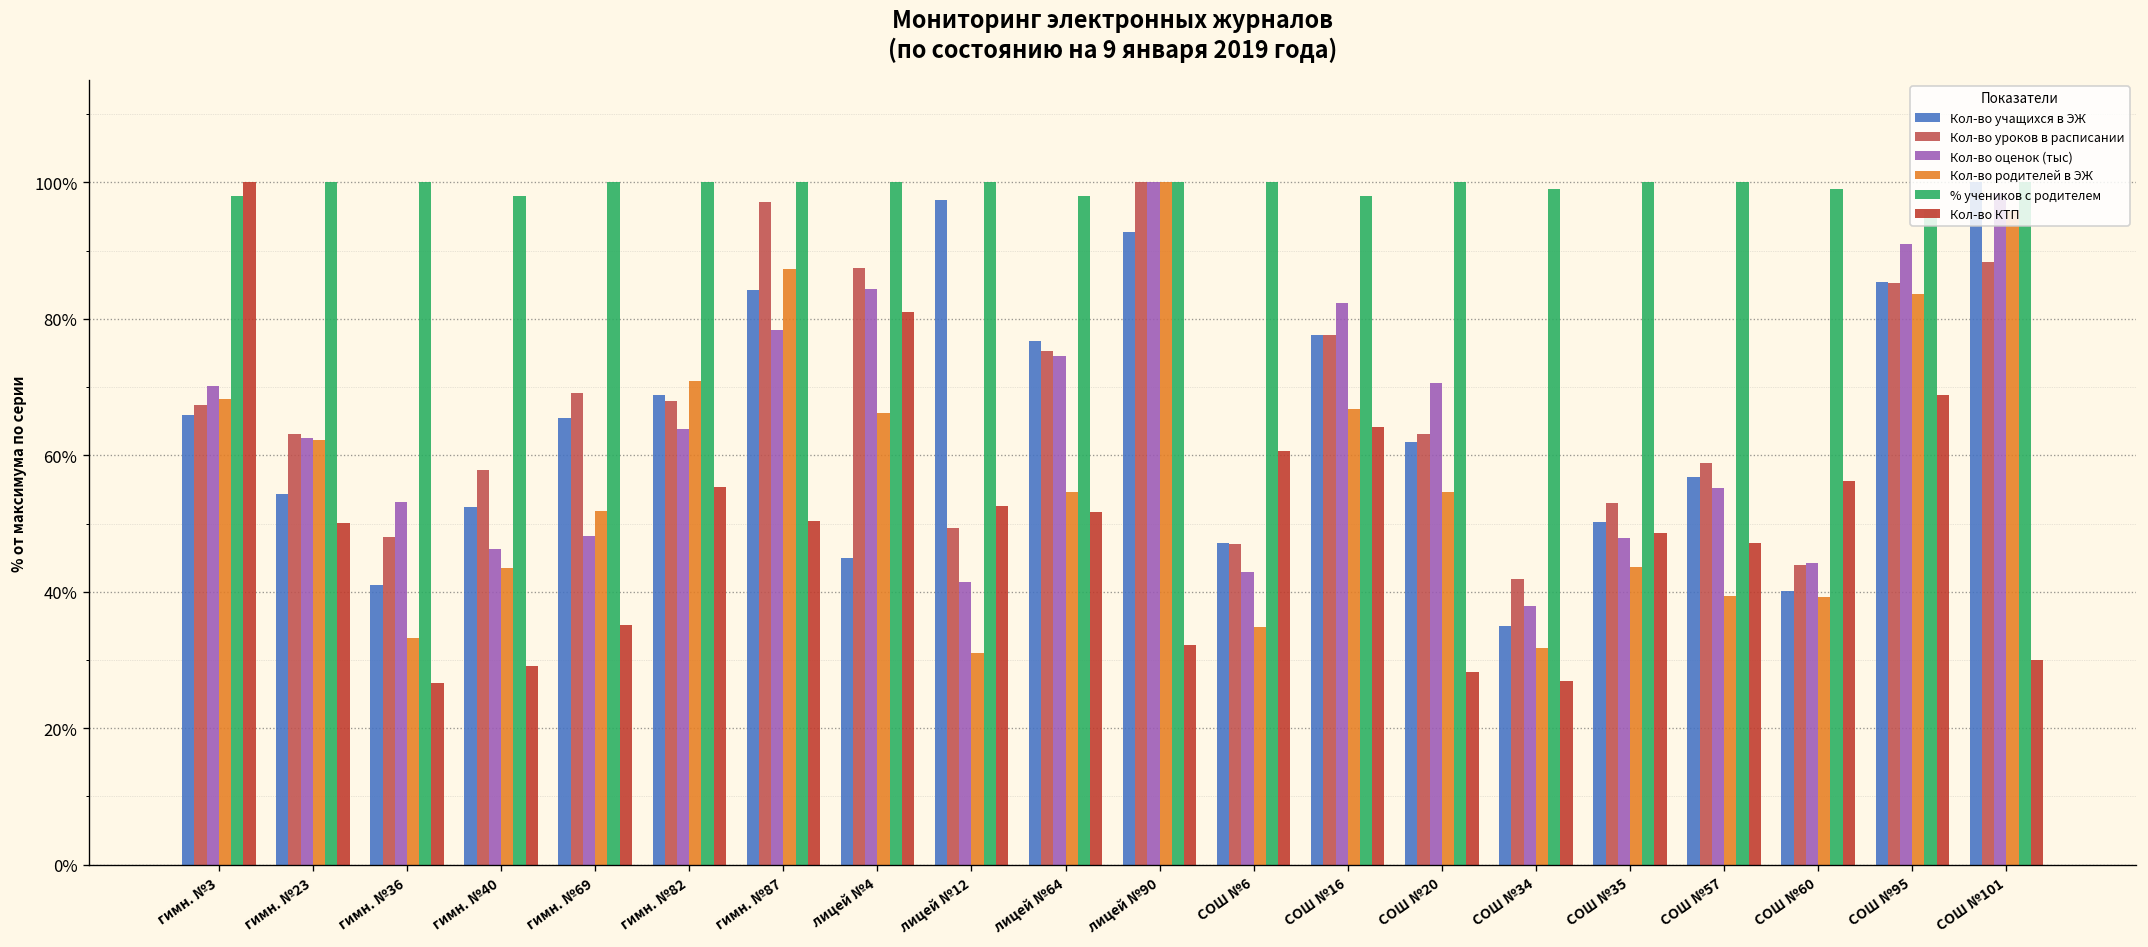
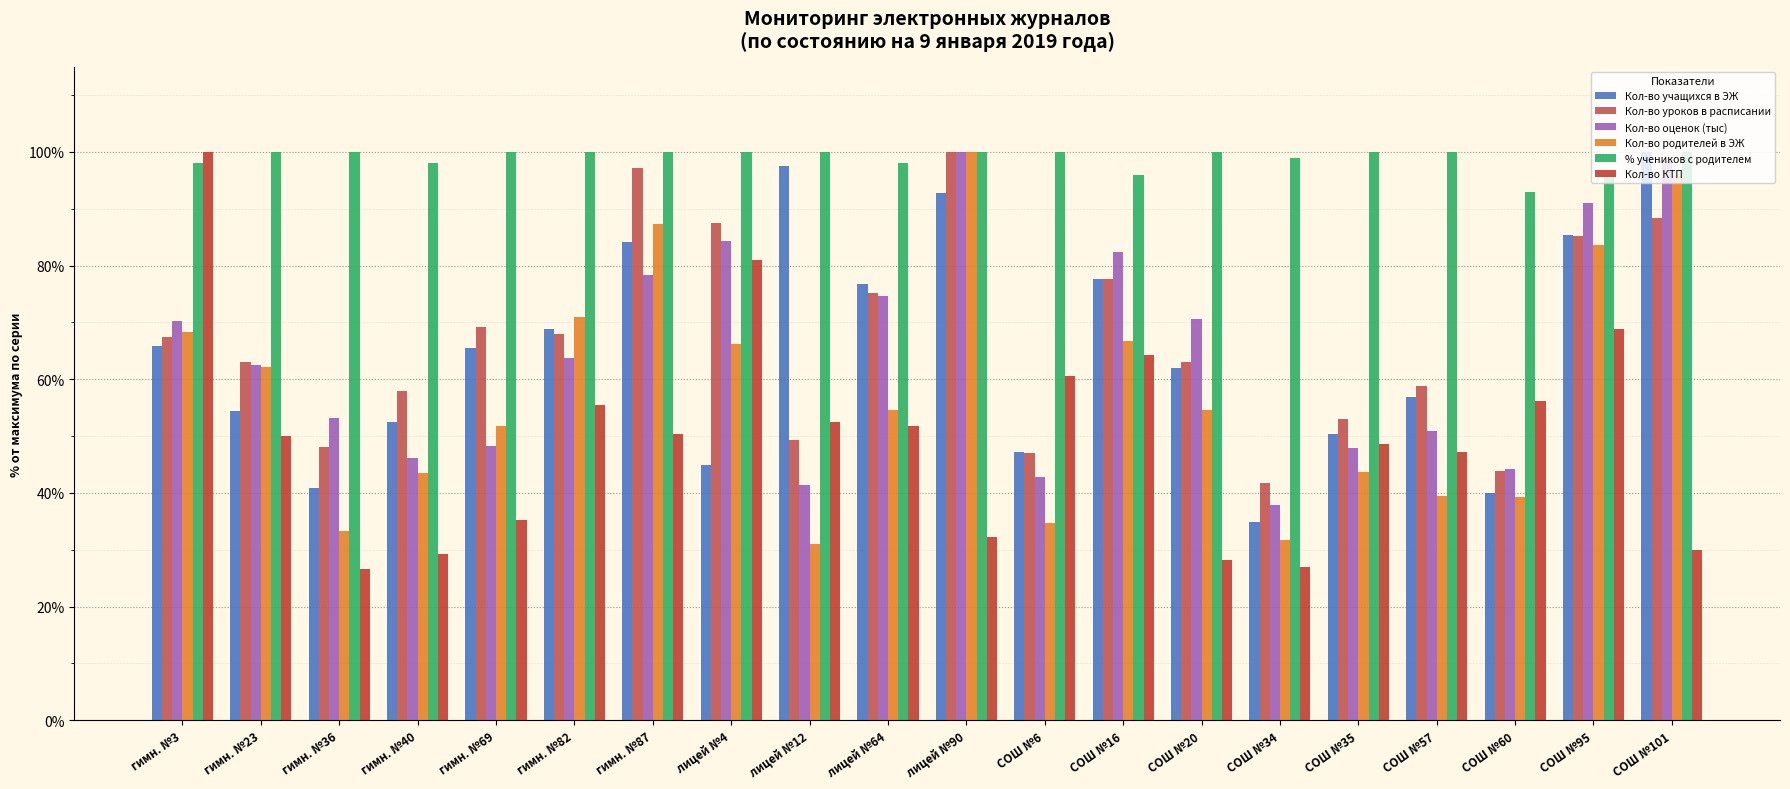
  {
    "Кол-во учащихся в ЭЖ": {
      "гимн. №3": "66%",
      "гимн. №23": "54%",
      "гимн. №36": "41%",
      "гимн. №40": "52%",
      "гимн. №69": "65%",
      "гимн. №82": "69%",
      "гимн. №87": "84%",
      "лицей №4": "45%",
      "лицей №12": "97%",
      "лицей №64": "77%",
      "лицей №90": "93%",
      "СОШ №6": "47%",
      "СОШ №16": "78%",
      "СОШ №20": "62%",
      "СОШ №34": "35%",
      "СОШ №35": "50%",
      "СОШ №57": "57%",
      "СОШ №60": "40%",
      "СОШ №95": "85%"
    },
    "Кол-во оценок (тыс)": {
      "гимн. №3": "70%",
      "гимн. №23": "62%",
      "гимн. №36": "53%",
      "гимн. №40": "46%",
      "гимн. №69": "48%",
      "гимн. №82": "64%",
      "гимн. №87": "78%",
      "лицей №4": "84%",
      "лицей №12": "41%",
      "лицей №64": "75%",
      "лицей №90": "100%",
      "СОШ №6": "43%",
      "СОШ №16": "82%",
      "СОШ №20": "71%",
      "СОШ №34": "38%",
      "СОШ №35": "48%",
-     "СОШ №57": "55%",
+     "СОШ №57": "51%",
      "СОШ №60": "44%",
      "СОШ №95": "91%"
    },
    "Кол-во родителей в ЭЖ": {
      "гимн. №3": "68%",
      "гимн. №23": "62%",
      "гимн. №36": "33%",
      "гимн. №40": "44%",
      "гимн. №69": "52%",
      "гимн. №82": "71%",
      "гимн. №87": "87%",
      "лицей №4": "66%",
      "лицей №12": "31%",
      "лицей №64": "55%",
      "лицей №90": "100%",
      "СОШ №6": "35%",
      "СОШ №16": "67%",
      "СОШ №20": "55%",
      "СОШ №34": "32%",
      "СОШ №35": "44%",
      "СОШ №57": "39%",
      "СОШ №60": "39%",
      "СОШ №95": "84%"
    },
    "% учеников с родителем": {
      "гимн. №3": "98%",
      "гимн. №23": "100%",
      "гимн. №36": "100%",
      "гимн. №40": "98%",
      "гимн. №69": "100%",
      "гимн. №82": "100%",
      "гимн. №87": "100%",
      "лицей №4": "100%",
      "лицей №12": "100%",
      "лицей №64": "98%",
      "лицей №90": "100%",
      "СОШ №6": "100%",
-     "СОШ №16": "98%",
+     "СОШ №16": "96%",
      "СОШ №20": "100%",
      "СОШ №34": "99%",
      "СОШ №35": "100%",
      "СОШ №57": "100%",
-     "СОШ №60": "99%"
+     "СОШ №60": "93%"
    }
  }
